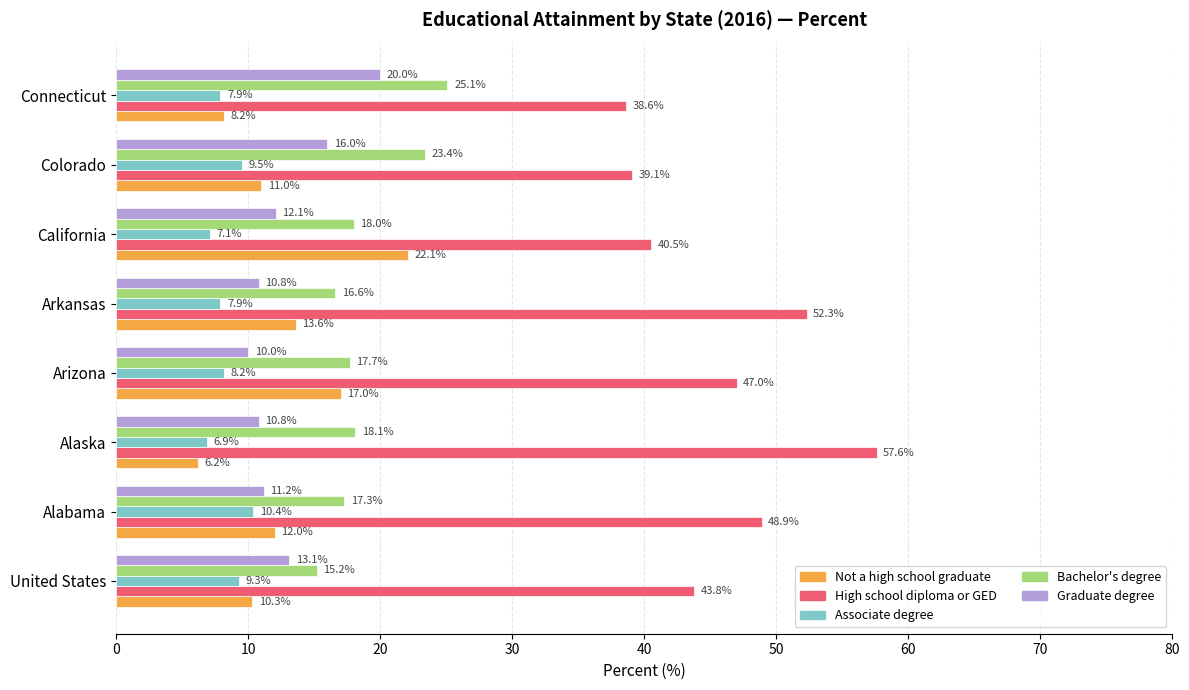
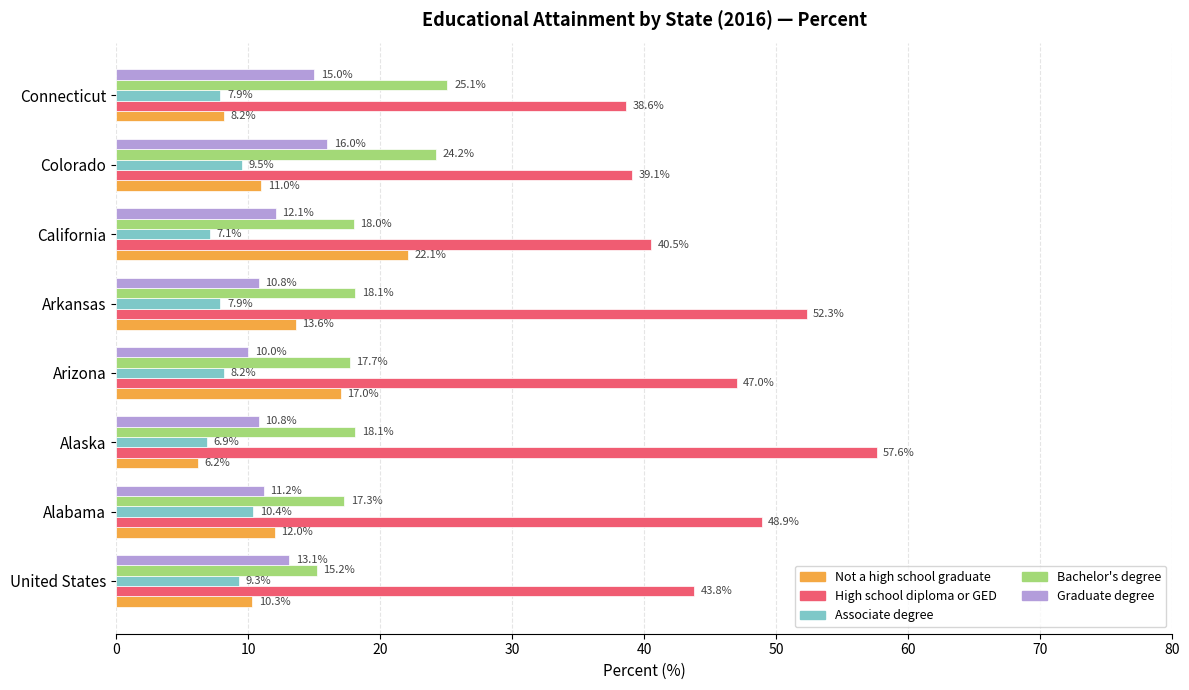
  {
    "Not a high school graduate": {
      "Connecticut": "8.2%",
      "Colorado": "11.0%",
      "California": "22.1%",
      "Arkansas": "13.6%",
      "Arizona": "17.0%",
      "Alaska": "6.2%",
      "Alabama": "12.0%",
      "United States": "10.3%"
    },
    "High school diploma or GED": {
      "Connecticut": "38.6%",
      "Colorado": "39.1%",
      "California": "40.5%",
      "Arkansas": "52.3%",
      "Arizona": "47.0%",
      "Alaska": "57.6%",
      "Alabama": "48.9%",
      "United States": "43.8%"
    },
    "Associate degree": {
      "Connecticut": "7.9%",
      "Colorado": "9.5%",
      "California": "7.1%",
      "Arkansas": "7.9%",
      "Arizona": "8.2%",
      "Alaska": "6.9%",
      "Alabama": "10.4%",
      "United States": "9.3%"
    },
    "Bachelor's degree": {
      "Connecticut": "25.1%",
-     "Colorado": "23.4%",
+     "Colorado": "24.2%",
      "California": "18.0%",
-     "Arkansas": "16.6%",
+     "Arkansas": "18.1%",
      "Arizona": "17.7%",
      "Alaska": "18.1%",
      "Alabama": "17.3%",
      "United States": "15.2%"
    },
    "Graduate degree": {
-     "Connecticut": "20.0%",
+     "Connecticut": "15.0%",
      "Colorado": "16.0%",
      "California": "12.1%",
      "Arkansas": "10.8%",
      "Arizona": "10.0%",
      "Alaska": "10.8%",
      "Alabama": "11.2%",
      "United States": "13.1%"
    }
  }
